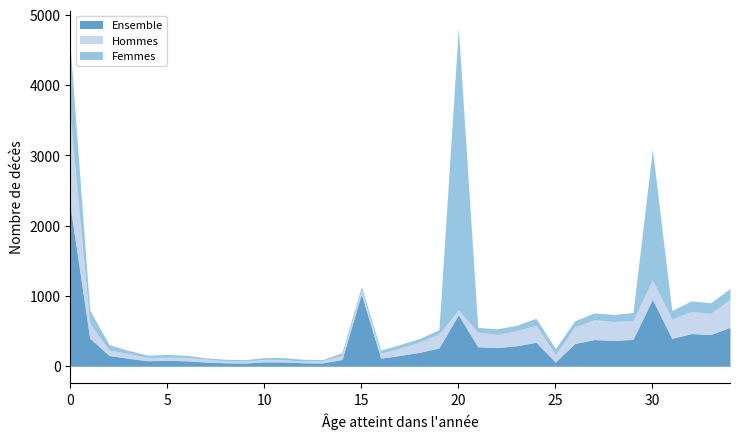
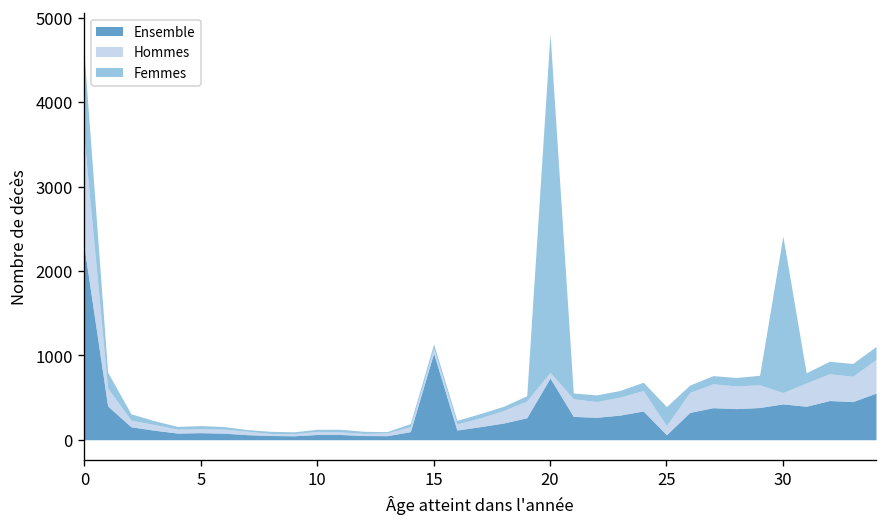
  {
    "Ensemble": {
      "0": 2300,
      "5": 100,
      "10": 100,
      "15": 1000,
      "20": 700,
      "25": 100,
-     "30": 1000
+     "30": 400
    },
    "Hommes": {
      "0": 1300,
      "5": 0,
      "15": 100,
      "20": 100,
      "25": 100,
-     "30": 300
+     "30": 100
    },
    "Femmes": {
      "0": 1000,
      "5": 0,
      "15": 0,
      "20": 4000,
-     "25": 100,
+     "25": 200,
      "30": 1900
    }
  }
